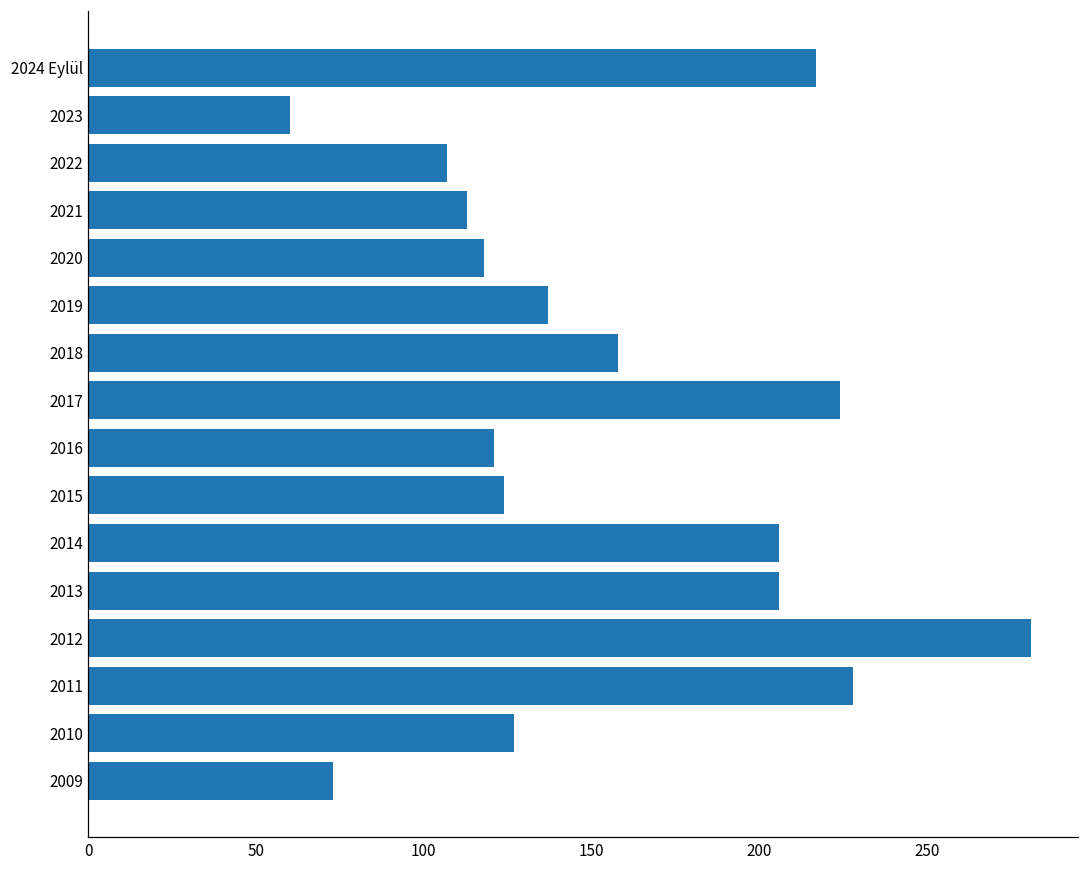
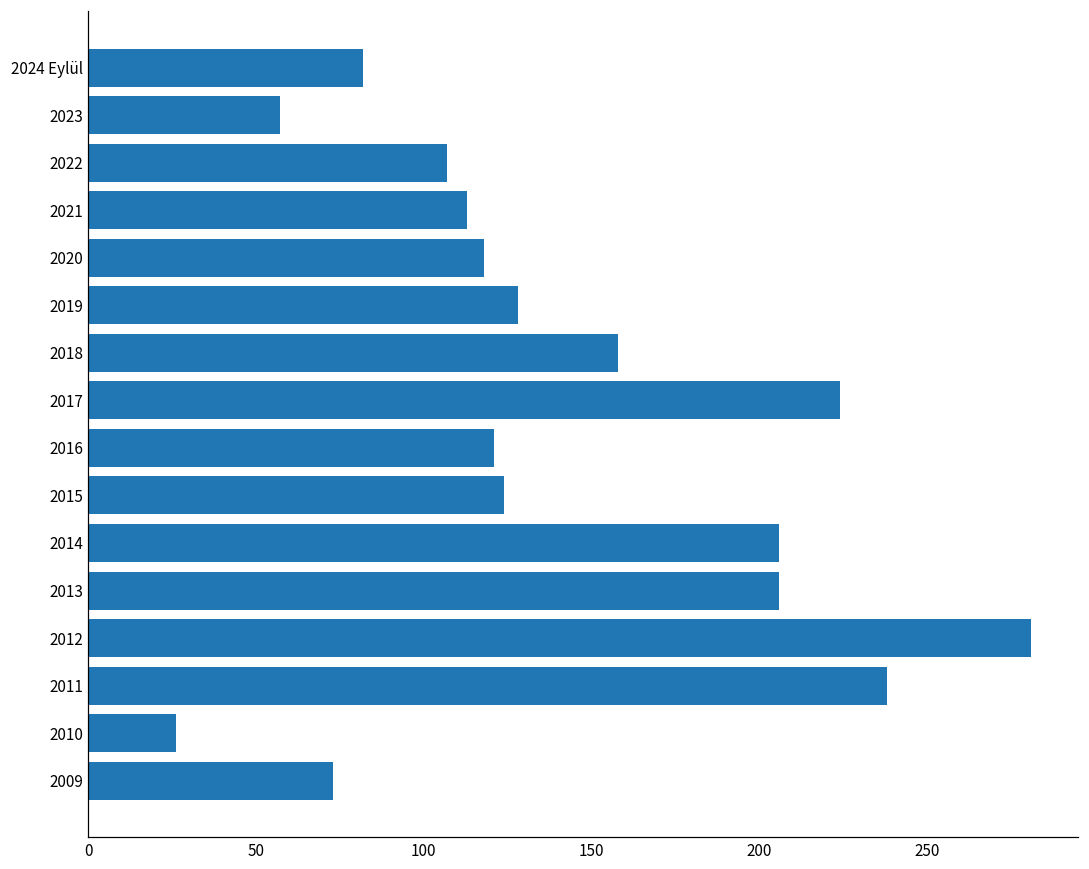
  {
-   "2024 Eylül": 217,
-   "2023": 60,
+   "2024 Eylül": 82,
+   "2023": 57,
    "2022": 107,
    "2021": 113,
    "2020": 118,
-   "2019": 137,
+   "2019": 128,
    "2018": 158,
    "2017": 224,
    "2016": 121,
    "2015": 124,
    "2014": 206,
    "2013": 206,
    "2012": 281,
-   "2011": 228,
-   "2010": 127,
+   "2011": 238,
+   "2010": 26,
    "2009": 73
  }
